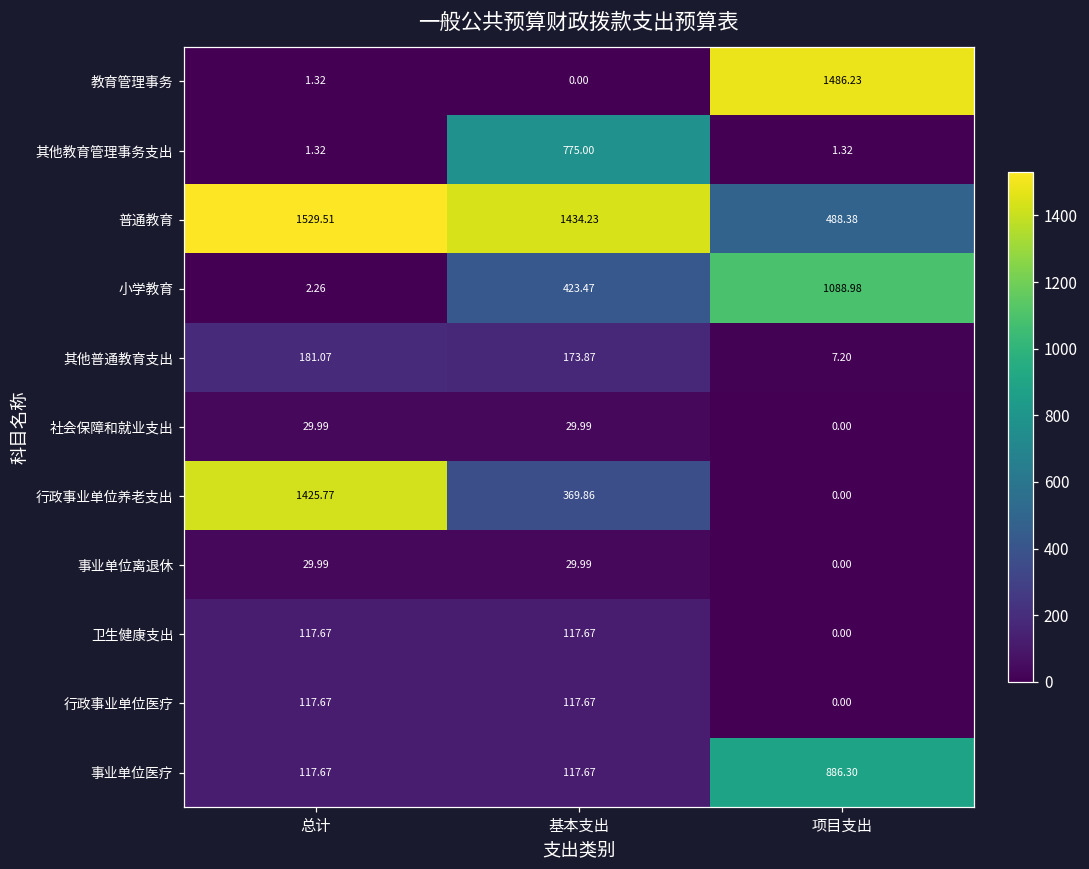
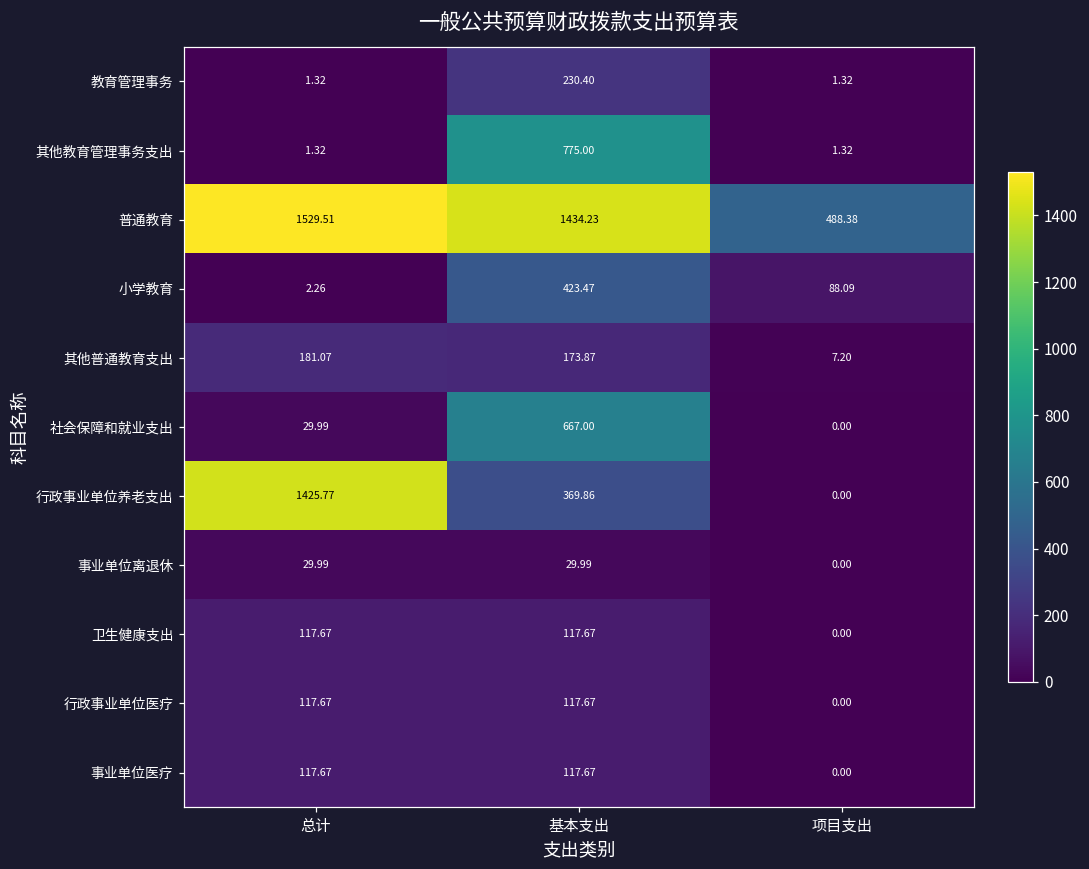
  {
    "教育管理事务": {
      "总计": 1.32,
-     "基本支出": 0.00,
-     "项目支出": 1486.23
+     "基本支出": 230.40,
+     "项目支出": 1.32
    },
    "其他教育管理事务支出": {
      "总计": 1.32,
      "基本支出": 775.00,
      "项目支出": 1.32
    },
    "普通教育": {
      "总计": 1529.51,
      "基本支出": 1434.23,
      "项目支出": 488.38
    },
    "小学教育": {
      "总计": 2.26,
      "基本支出": 423.47,
-     "项目支出": 1088.98
+     "项目支出": 88.09
    },
    "其他普通教育支出": {
      "总计": 181.07,
      "基本支出": 173.87,
      "项目支出": 7.20
    },
    "社会保障和就业支出": {
      "总计": 29.99,
-     "基本支出": 29.99,
+     "基本支出": 667.00,
      "项目支出": 0.00
    },
    "行政事业单位养老支出": {
      "总计": 1425.77,
      "基本支出": 369.86,
      "项目支出": 0.00
    },
    "事业单位离退休": {
      "总计": 29.99,
      "基本支出": 29.99,
      "项目支出": 0.00
    },
    "卫生健康支出": {
      "总计": 117.67,
      "基本支出": 117.67,
      "项目支出": 0.00
    },
    "行政事业单位医疗": {
      "总计": 117.67,
      "基本支出": 117.67,
      "项目支出": 0.00
    },
    "事业单位医疗": {
      "总计": 117.67,
      "基本支出": 117.67,
-     "项目支出": 886.30
+     "项目支出": 0.00
    }
  }
